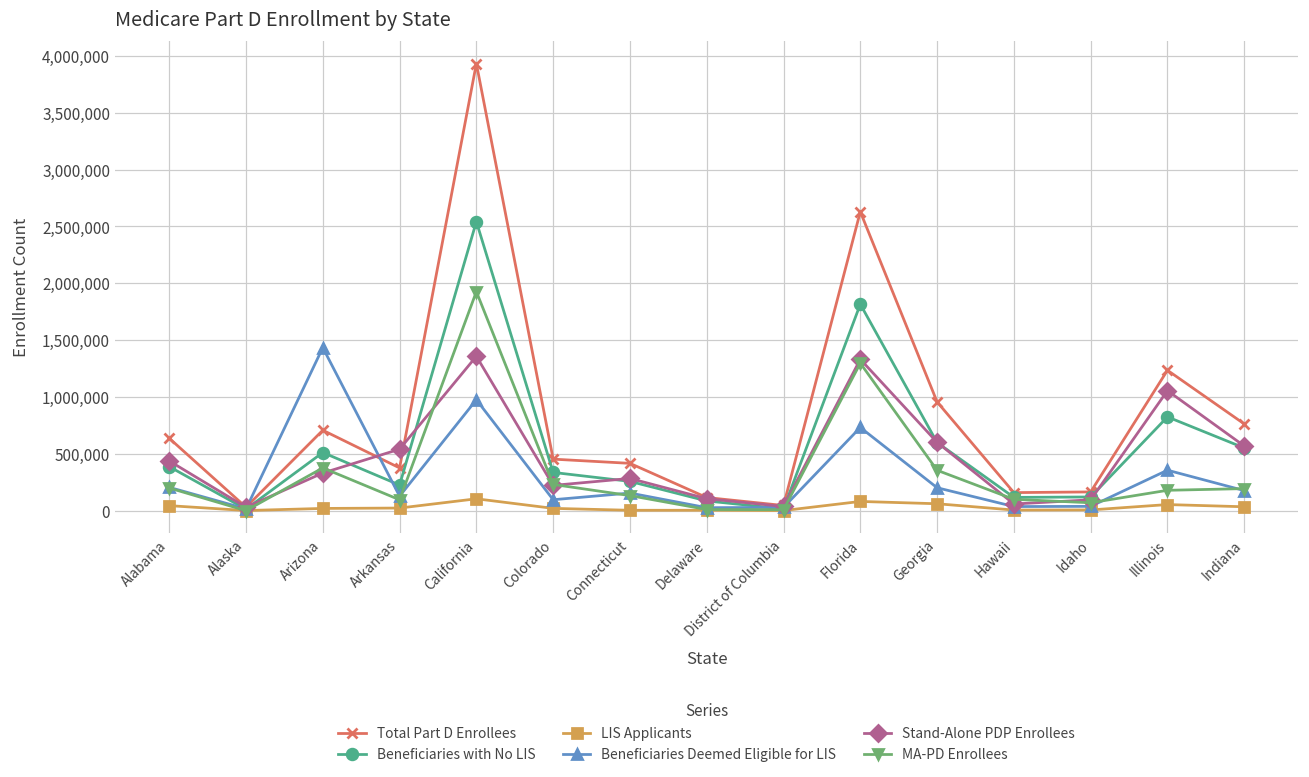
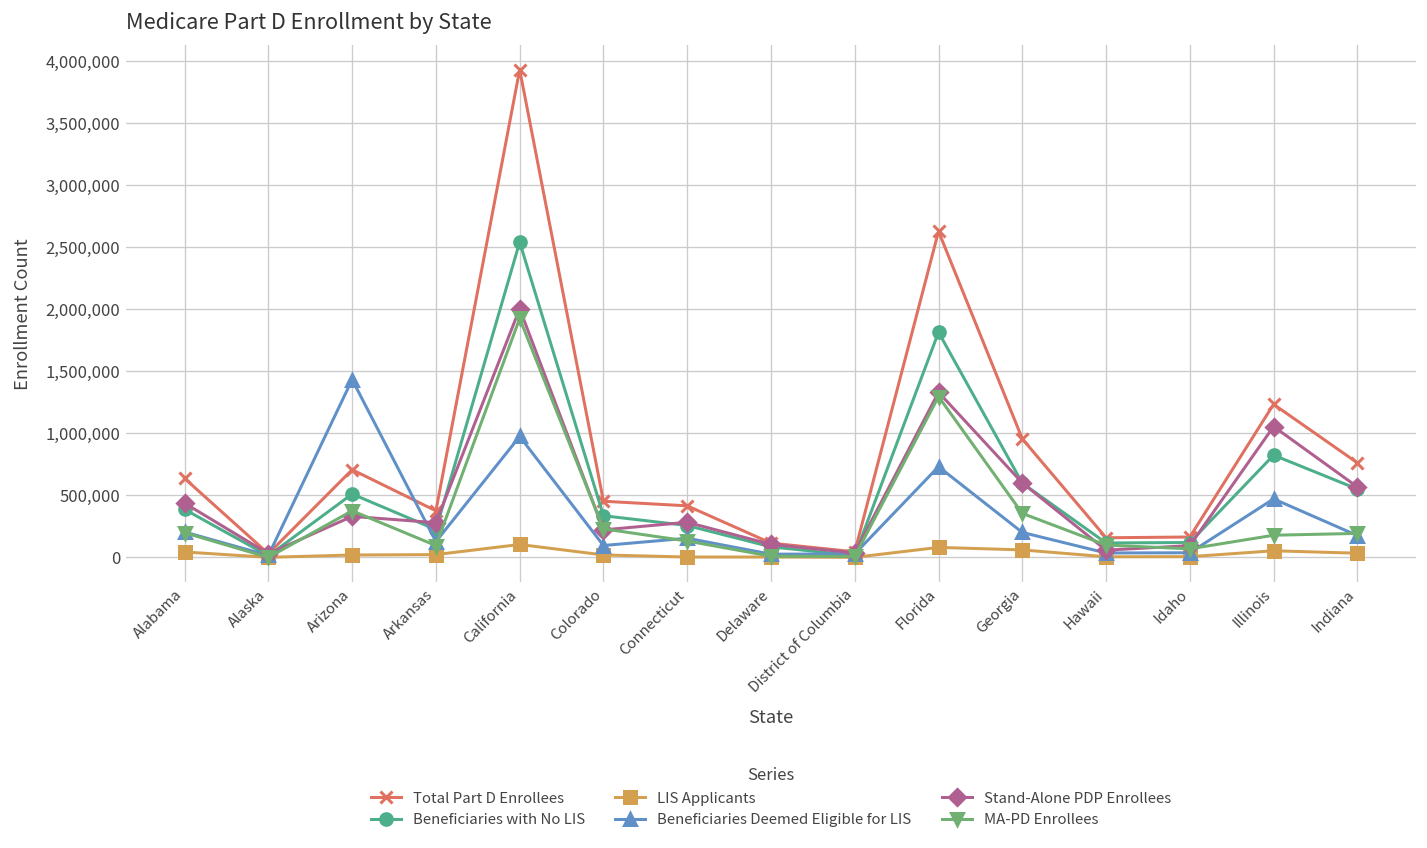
  {
    "Beneficiaries Deemed Eligible for LIS": {
      "Arizona": "1,430,000",
      "Arkansas": "130,000",
      "California": "980,000",
      "Colorado": "100,000",
      "Florida": "730,000",
      "Georgia": "200,000",
      "Idaho": "40,000",
-     "Illinois": "360,000"
+     "Illinois": "470,000"
    },
    "Stand-Alone PDP Enrollees": {
      "Alabama": "440,000",
      "Arizona": "330,000",
-     "Arkansas": "540,000",
-     "California": "1,360,000",
+     "Arkansas": "280,000",
+     "California": "2,010,000",
      "Connecticut": "280,000",
      "Florida": "1,330,000",
      "Illinois": "1,060,000"
    }
  }
